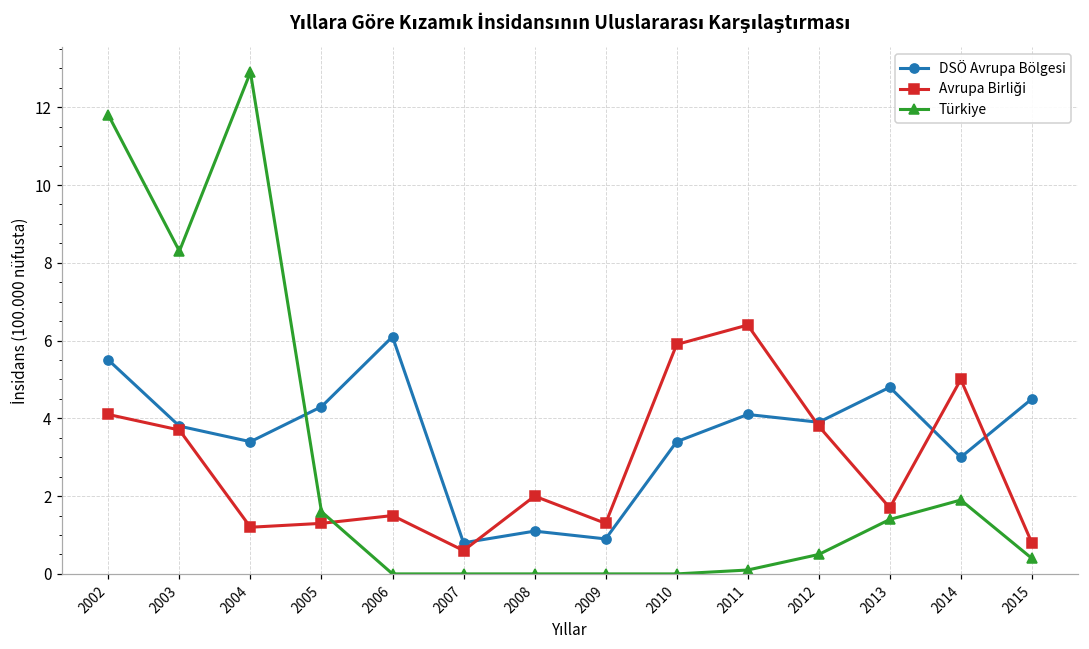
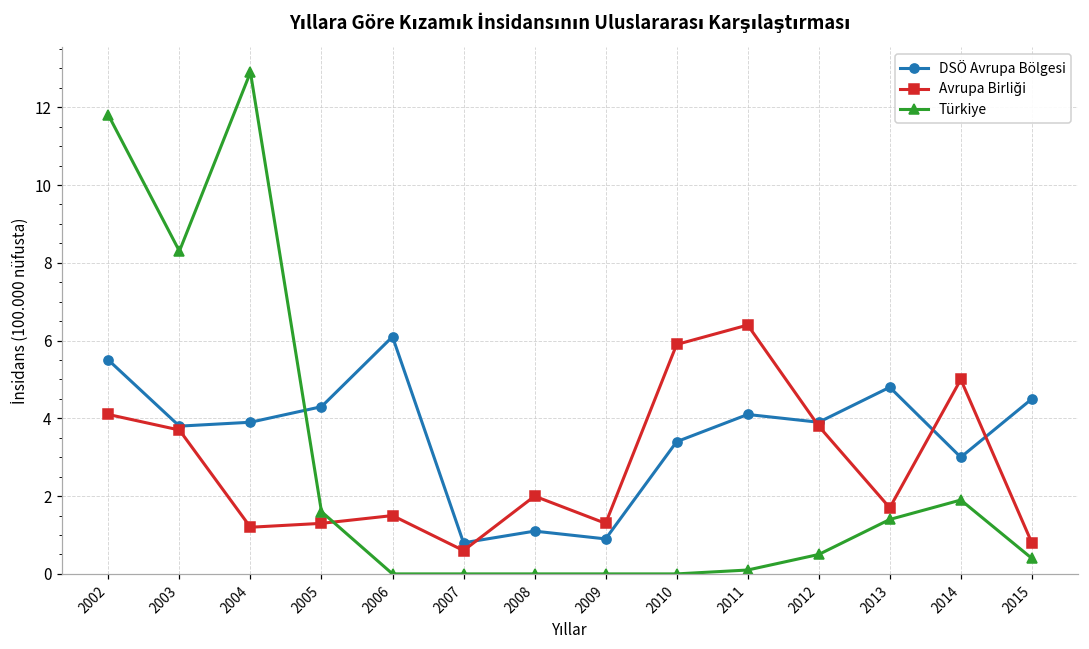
  {
    "DSÖ Avrupa Bölgesi": {
      "2002": 5.5,
      "2003": 3.8,
-     "2004": 3.4,
+     "2004": 3.9,
      "2005": 4.3,
      "2006": 6.1,
      "2007": 0.8,
      "2008": 1.1,
      "2009": 0.9,
      "2010": 3.4,
      "2011": 4.1,
      "2012": 3.9,
      "2013": 4.8,
      "2014": 3.0,
      "2015": 4.5
    },
    "Avrupa Birliği": {
      "2002": 4.1,
      "2003": 3.7,
      "2004": 1.2,
      "2005": 1.3,
      "2006": 1.5,
      "2007": 0.6,
      "2008": 2.0,
      "2009": 1.3,
      "2010": 5.9,
      "2011": 6.4,
      "2012": 3.8,
      "2013": 1.7,
      "2014": 5.0,
      "2015": 0.8
    },
    "Türkiye": {
      "2002": 11.8,
      "2003": 8.3,
      "2004": 12.9,
      "2005": 1.6,
      "2006": 0.0,
      "2007": 0.0,
      "2008": 0.0,
      "2009": 0.0,
      "2010": 0.0,
      "2011": 0.1,
      "2012": 0.5,
      "2013": 1.4,
      "2014": 1.9,
      "2015": 0.4
    }
  }
